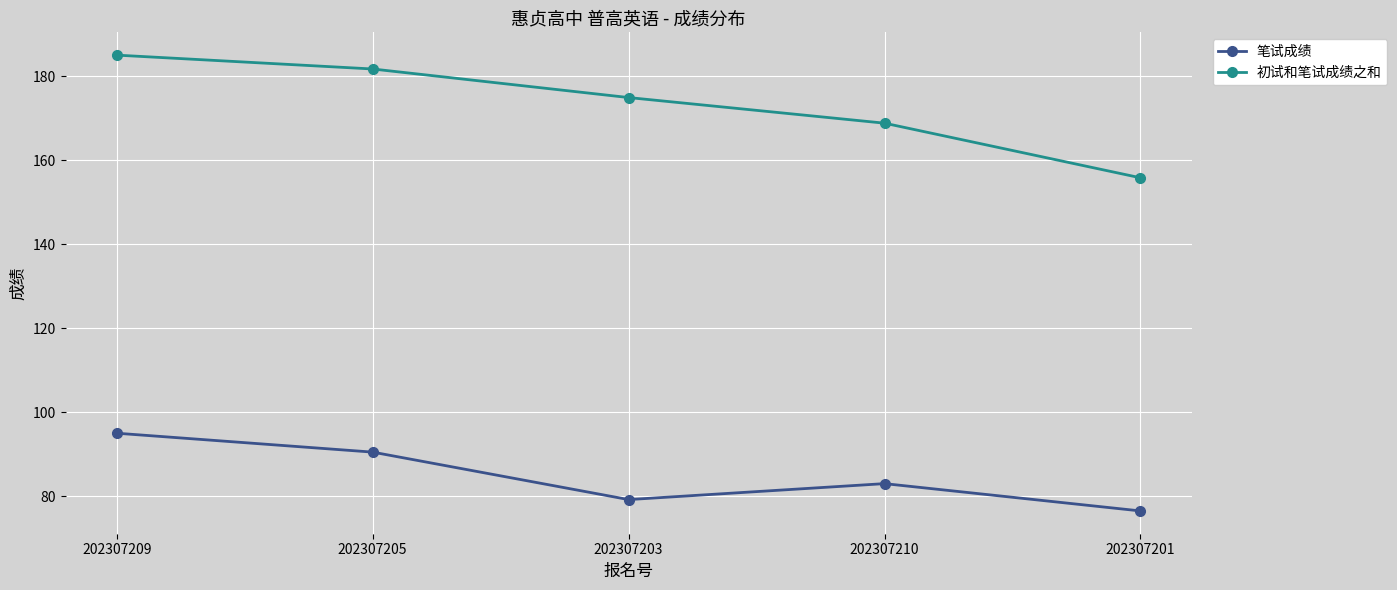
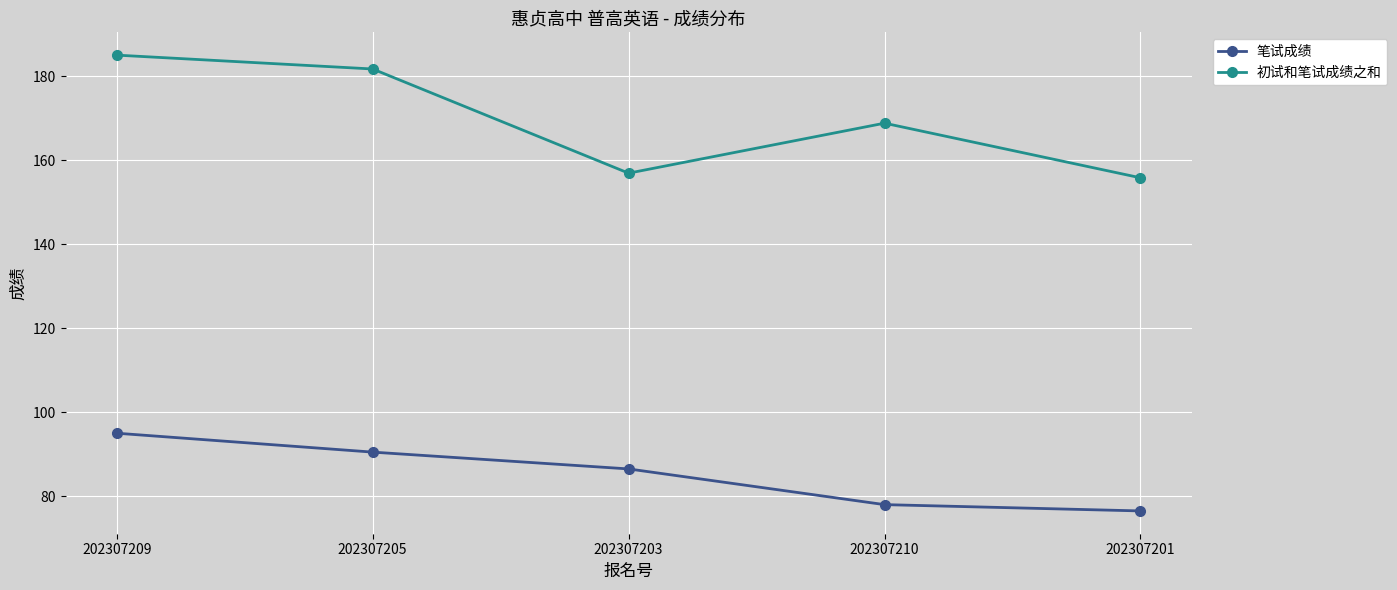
  {
    "笔试成绩": {
      "202307209": 95,
      "202307205": 91,
-     "202307203": 79,
-     "202307210": 83,
+     "202307203": 87,
+     "202307210": 78,
      "202307201": 77
    },
    "初试和笔试成绩之和": {
      "202307209": 185,
      "202307205": 182,
-     "202307203": 175,
+     "202307203": 157,
      "202307210": 169,
      "202307201": 156
    }
  }
